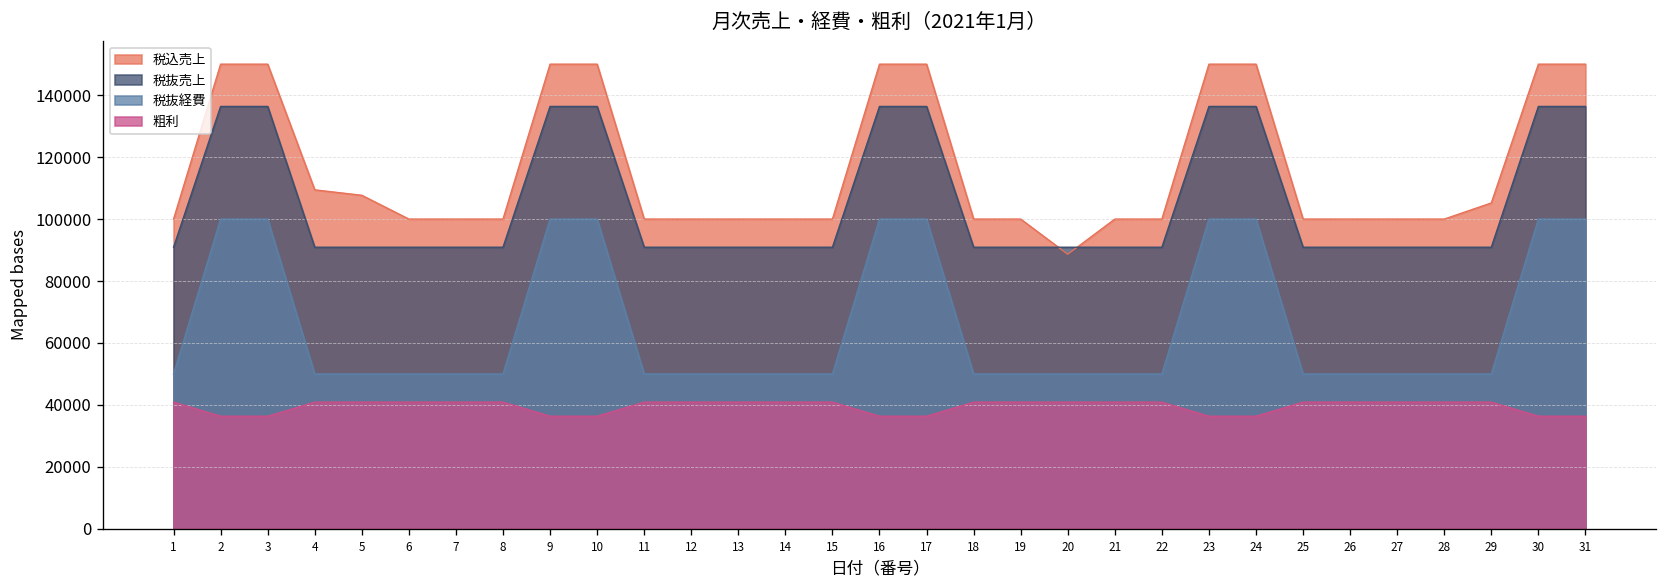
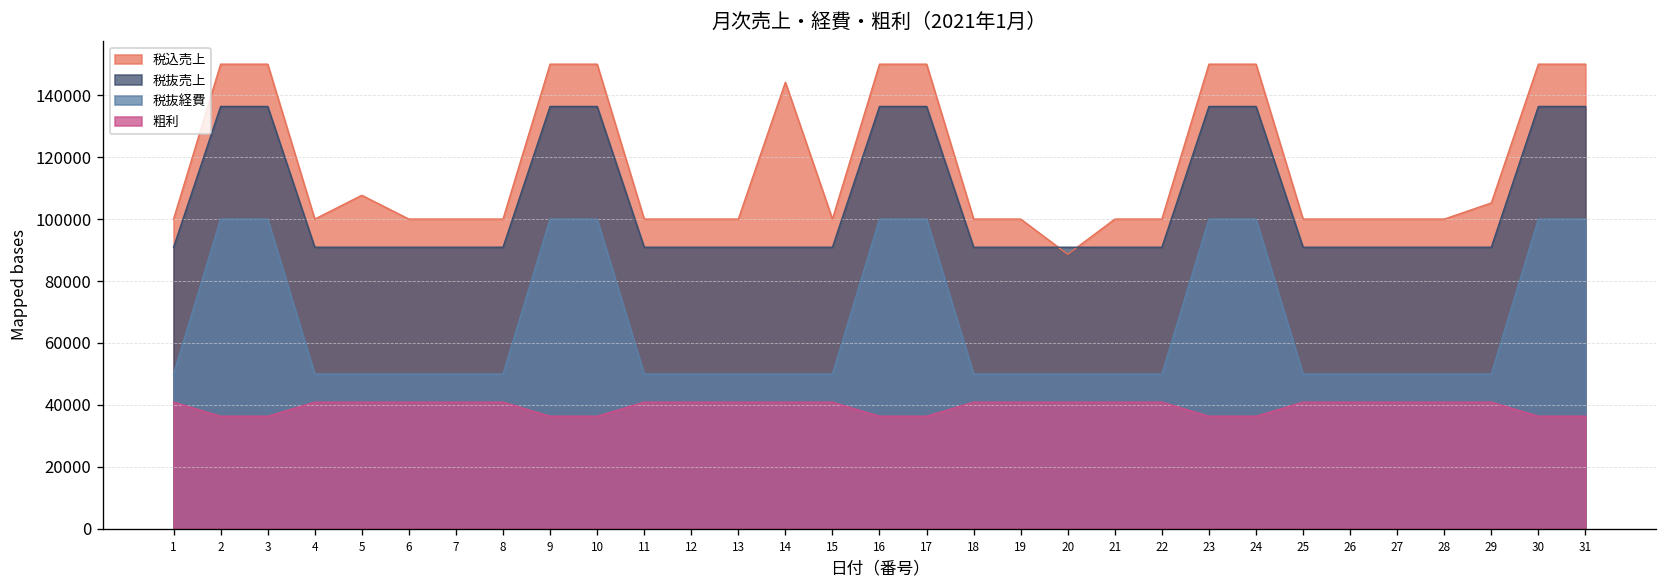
  {
    "税込売上": {
      "1": 100000,
      "2": 150000,
      "3": 150000,
-     "4": 109000,
+     "4": 100000,
      "5": 108000,
      "6": 100000,
      "7": 100000,
      "8": 100000,
      "9": 150000,
      "10": 150000,
      "11": 100000,
      "12": 100000,
      "13": 100000,
-     "14": 100000,
+     "14": 144000,
      "15": 100000,
      "16": 150000,
      "17": 150000,
      "18": 100000,
      "19": 100000,
      "20": 89000,
      "21": 100000,
      "22": 100000,
      "23": 150000,
      "24": 150000,
      "25": 100000,
      "26": 100000,
      "27": 100000,
      "28": 100000,
      "29": 105000,
      "30": 150000,
      "31": 150000
    },
    "税抜売上": {
      "1": 91000,
      "2": 136000,
      "3": 136000,
      "4": 91000,
      "5": 91000,
      "6": 91000,
      "7": 91000,
      "8": 91000,
      "9": 136000,
      "10": 136000,
      "11": 91000,
      "12": 91000,
      "13": 91000,
      "14": 91000,
      "15": 91000,
      "16": 136000,
      "17": 136000,
      "18": 91000,
      "19": 91000,
      "20": 91000,
      "21": 91000,
      "22": 91000,
      "23": 136000,
      "24": 136000,
      "25": 91000,
      "26": 91000,
      "27": 91000,
      "28": 91000,
      "29": 91000,
      "30": 136000,
      "31": 136000
    },
    "税抜経費": {
      "1": 50000,
      "2": 100000,
      "3": 100000,
      "4": 50000,
      "5": 50000,
      "6": 50000,
      "7": 50000,
      "8": 50000,
      "9": 100000,
      "10": 100000,
      "11": 50000,
      "12": 50000,
      "13": 50000,
      "14": 50000,
      "15": 50000,
      "16": 100000,
      "17": 100000,
      "18": 50000,
      "19": 50000,
      "20": 50000,
      "21": 50000,
      "22": 50000,
      "23": 100000,
      "24": 100000,
      "25": 50000,
      "26": 50000,
      "27": 50000,
      "28": 50000,
      "29": 50000,
      "30": 100000,
      "31": 100000
    },
    "粗利": {
      "1": 41000,
      "2": 36000,
      "3": 36000,
      "4": 41000,
      "5": 41000,
      "6": 41000,
      "7": 41000,
      "8": 41000,
      "9": 36000,
      "10": 36000,
      "11": 41000,
      "12": 41000,
      "13": 41000,
      "14": 41000,
      "15": 41000,
      "16": 36000,
      "17": 36000,
      "18": 41000,
      "19": 41000,
      "20": 41000,
      "21": 41000,
      "22": 41000,
      "23": 36000,
      "24": 36000,
      "25": 41000,
      "26": 41000,
      "27": 41000,
      "28": 41000,
      "29": 41000,
      "30": 36000,
      "31": 36000
    }
  }
